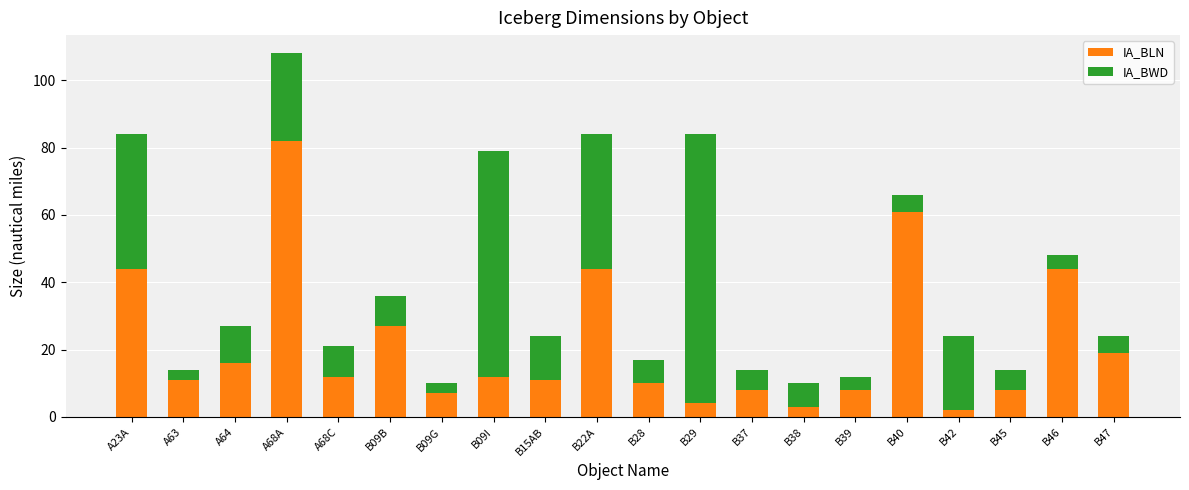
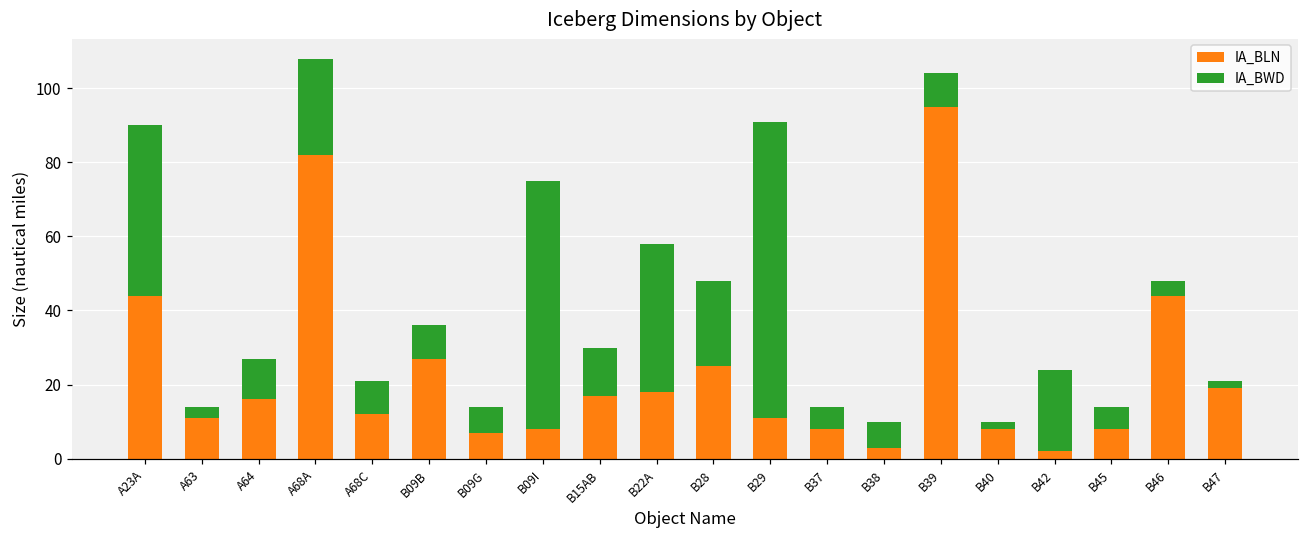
  {
    "IA_BLN": {
      "A23A": 44,
      "A63": 11,
      "A64": 16,
      "A68A": 82,
      "A68C": 12,
      "B09B": 27,
      "B09G": 7,
-     "B09I": 12,
-     "B15AB": 11,
-     "B22A": 44,
-     "B28": 10,
-     "B29": 4,
+     "B09I": 8,
+     "B15AB": 17,
+     "B22A": 18,
+     "B28": 25,
+     "B29": 11,
      "B37": 8,
      "B38": 3,
-     "B39": 8,
-     "B40": 61,
+     "B39": 95,
+     "B40": 8,
      "B42": 2,
      "B45": 8,
      "B46": 44,
      "B47": 19
    },
    "IA_BWD": {
-     "A23A": 40,
+     "A23A": 46,
      "A63": 3,
      "A64": 11,
      "A68A": 26,
      "A68C": 9,
      "B09B": 9,
-     "B09G": 3,
+     "B09G": 7,
      "B09I": 67,
      "B15AB": 13,
      "B22A": 40,
-     "B28": 7,
+     "B28": 23,
      "B29": 80,
      "B37": 6,
      "B38": 7,
-     "B39": 4,
-     "B40": 5,
+     "B39": 9,
+     "B40": 2,
      "B42": 22,
      "B45": 6,
      "B46": 4,
-     "B47": 5
+     "B47": 2
    }
  }
